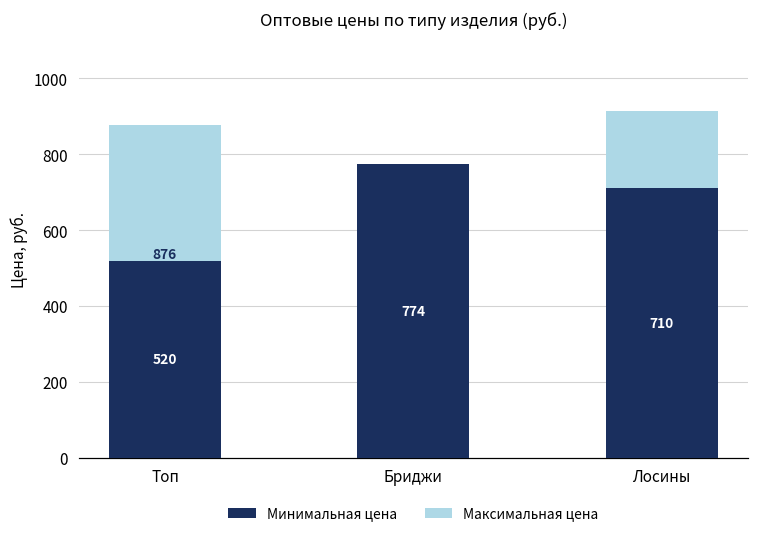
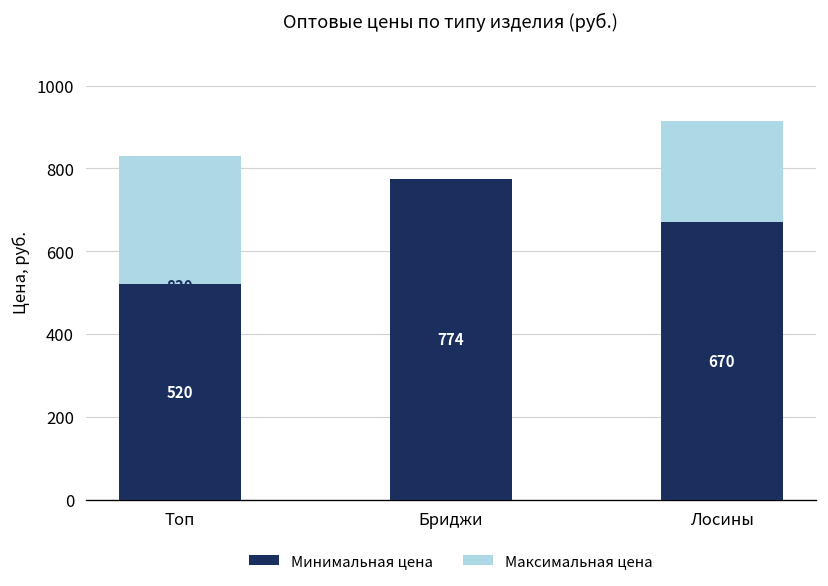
  {
    "Минимальная цена": {
      "Бриджи": 774,
-     "Лосины": 710
+     "Лосины": 670
    },
    "Максимальная цена": {
-     "Топ": 880,
+     "Топ": 830,
      "Бриджи": 780,
      "Лосины": 920
    }
  }
